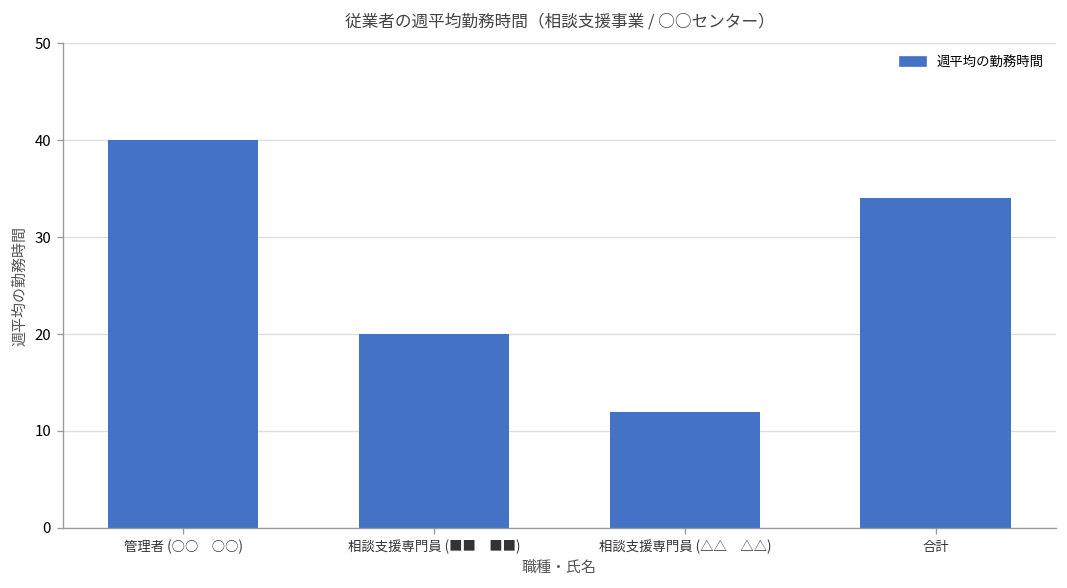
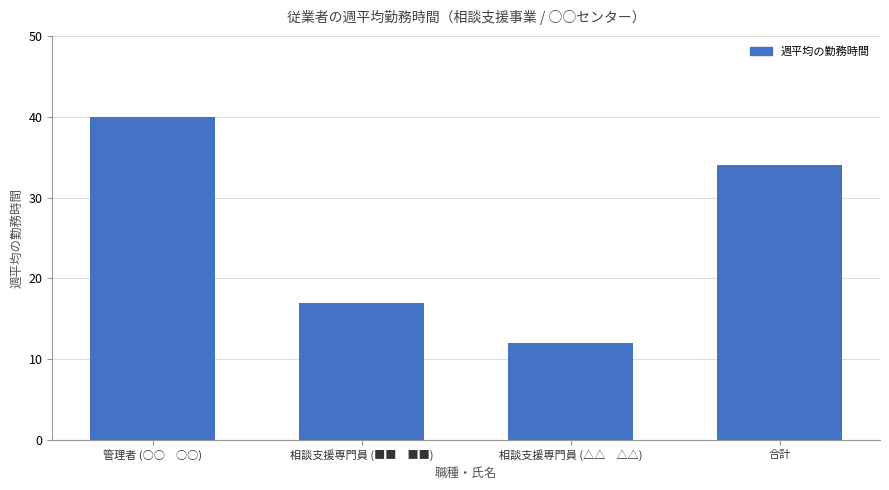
  {
    "管理者 (○○ ○○)": 40,
-   "相談支援専門員 (■■ ■■)": 20,
+   "相談支援専門員 (■■ ■■)": 17,
    "相談支援専門員 (△△ △△)": 12,
    "合計": 34
  }
